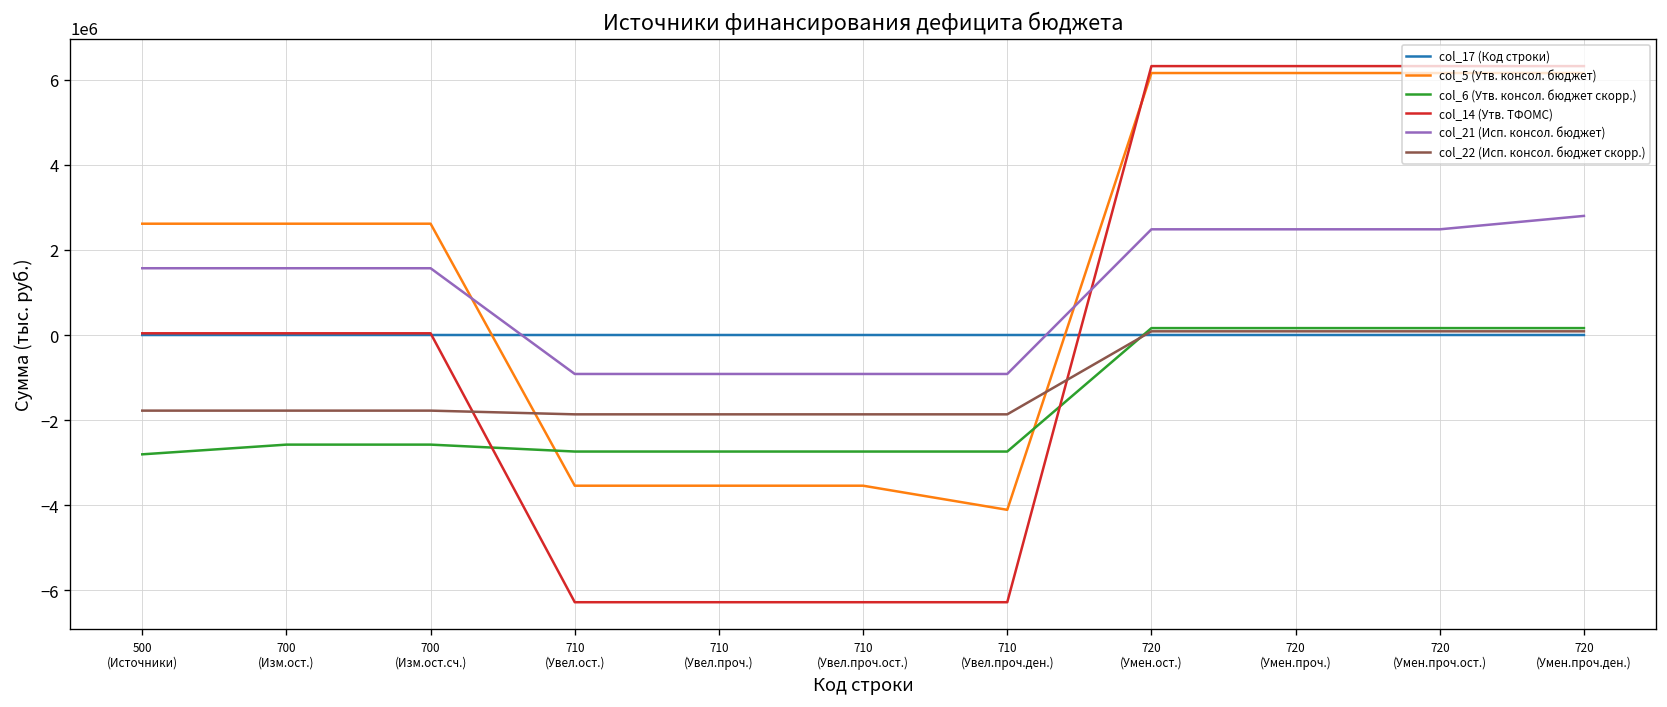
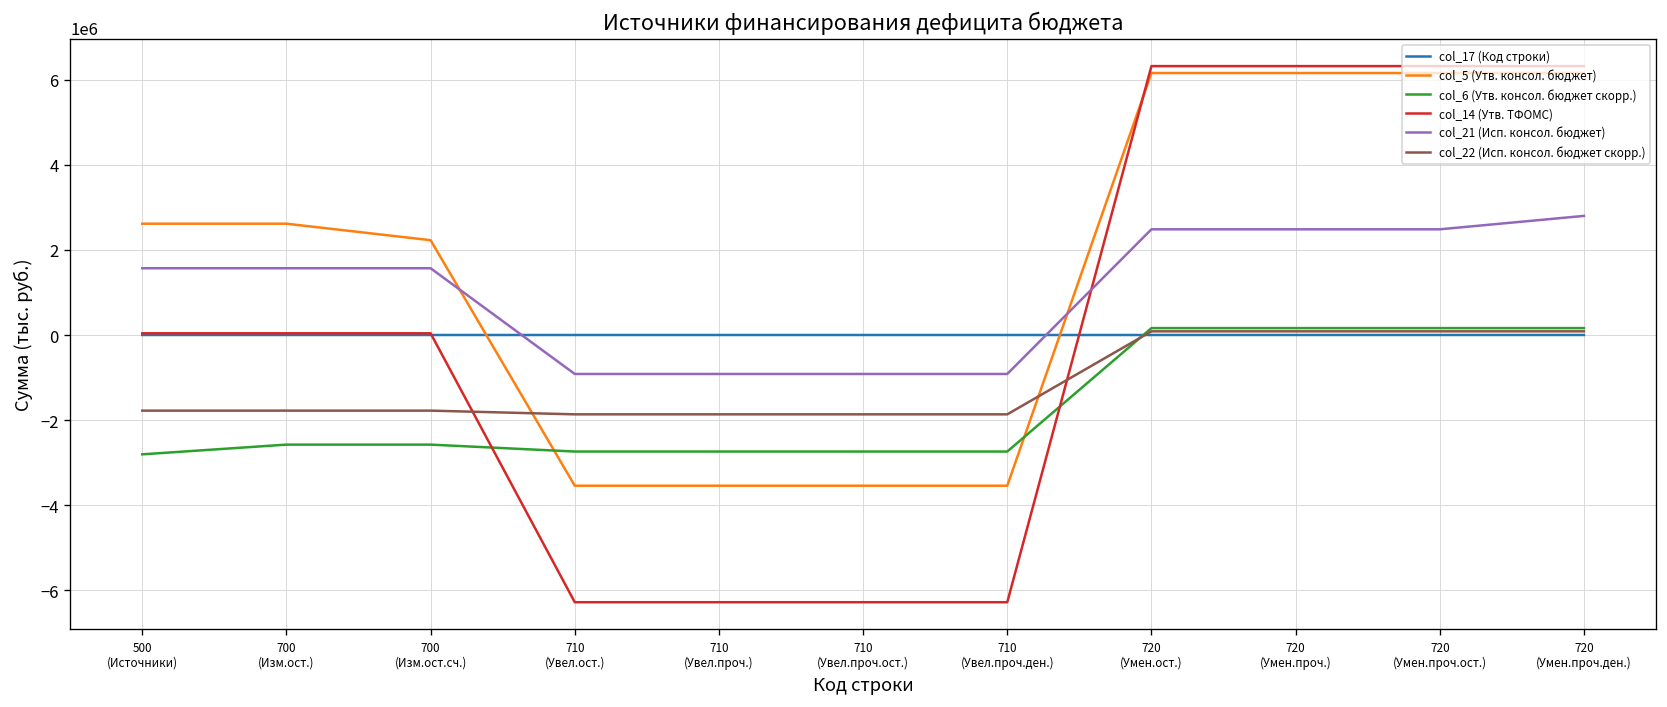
  {
    "col_17 (Код строки)": {
      "710 (Увел.ост.)": 0,
      "710 (Увел.проч.)": 0,
      "710 (Увел.проч.ост.)": 0,
      "710 (Увел.проч.ден.)": 0,
      "720 (Умен.ост.)": 0,
      "720 (Умен.проч.)": 0,
      "720 (Умен.проч.ост.)": 0,
      "720 (Умен.проч.ден.)": 0
    },
    "col_5 (Утв. консол. бюджет)": {
      "500 (Источники)": 2600000,
      "700 (Изм.ост.)": 2600000,
-     "700 (Изм.ост.сч.)": 2600000,
+     "700 (Изм.ост.сч.)": 2200000,
      "710 (Увел.ост.)": -3500000,
      "710 (Увел.проч.)": -3500000,
      "710 (Увел.проч.ост.)": -3500000,
-     "710 (Увел.проч.ден.)": -4100000,
+     "710 (Увел.проч.ден.)": -3500000,
      "720 (Умен.ост.)": 6200000,
      "720 (Умен.проч.)": 6200000
    },
    "col_6 (Утв. консол. бюджет скорр.)": {
      "500 (Источники)": -2800000,
      "700 (Изм.ост.)": -2600000,
      "700 (Изм.ост.сч.)": -2600000,
      "710 (Увел.ост.)": -2700000,
      "710 (Увел.проч.)": -2700000,
      "710 (Увел.проч.ост.)": -2700000,
      "710 (Увел.проч.ден.)": -2700000,
      "720 (Умен.ост.)": 200000,
      "720 (Умен.проч.)": 200000,
      "720 (Умен.проч.ост.)": 200000,
      "720 (Умен.проч.ден.)": 200000
    },
    "col_14 (Утв. ТФОМС)": {
      "710 (Увел.ост.)": -6300000,
      "710 (Увел.проч.)": -6300000,
      "710 (Увел.проч.ост.)": -6300000,
      "710 (Увел.проч.ден.)": -6300000,
      "720 (Умен.ост.)": 6300000,
      "720 (Умен.проч.)": 6300000
    },
    "col_21 (Исп. консол. бюджет)": {
      "500 (Источники)": 1600000,
      "700 (Изм.ост.)": 1600000,
      "700 (Изм.ост.сч.)": 1600000,
      "710 (Увел.ост.)": -900000,
      "710 (Увел.проч.)": -900000,
      "710 (Увел.проч.ост.)": -900000,
      "710 (Увел.проч.ден.)": -900000,
      "720 (Умен.ост.)": 2500000,
      "720 (Умен.проч.)": 2500000,
      "720 (Умен.проч.ост.)": 2500000,
      "720 (Умен.проч.ден.)": 2800000
    },
    "col_22 (Исп. консол. бюджет скорр.)": {
      "500 (Источники)": -1800000,
      "700 (Изм.ост.)": -1800000,
      "700 (Изм.ост.сч.)": -1800000,
      "710 (Увел.ост.)": -1900000,
      "710 (Увел.проч.)": -1900000,
      "710 (Увел.проч.ост.)": -1900000,
      "710 (Увел.проч.ден.)": -1900000,
      "720 (Умен.ост.)": 100000,
      "720 (Умен.проч.)": 100000,
      "720 (Умен.проч.ост.)": 100000,
      "720 (Умен.проч.ден.)": 100000
    }
  }
